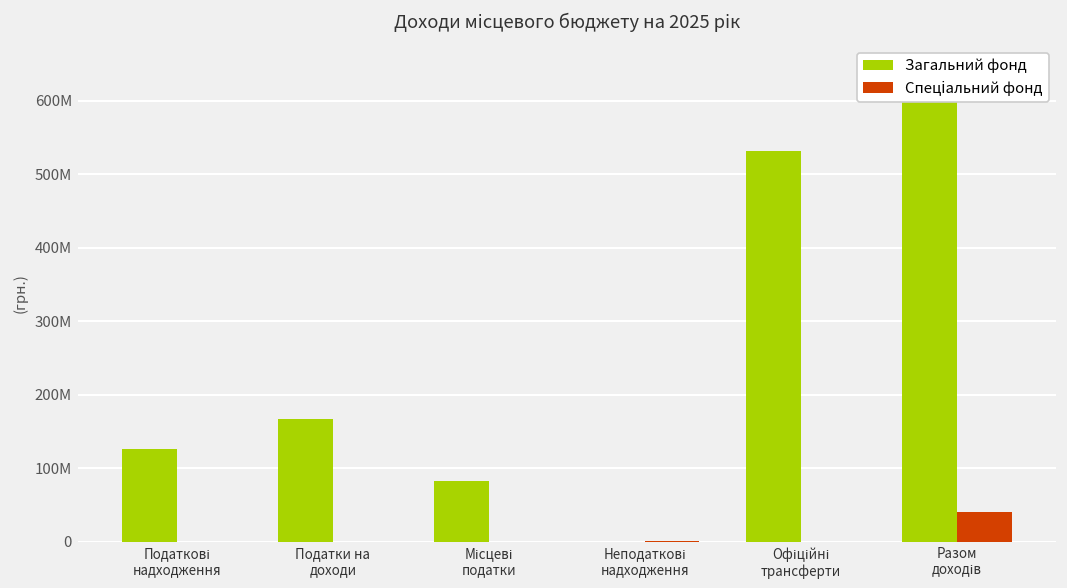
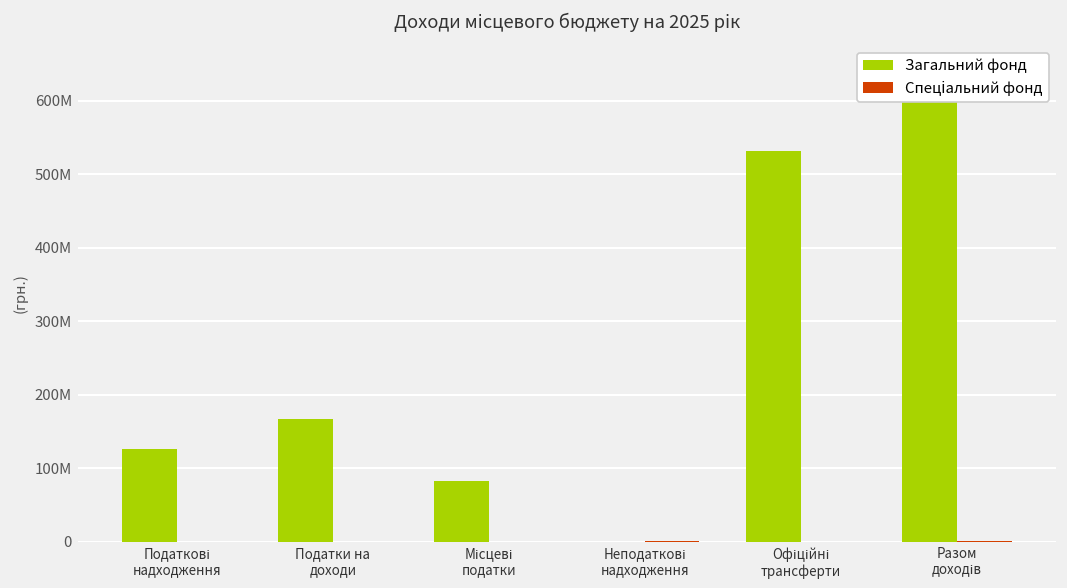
  {
    "Загальний фонд": {
      "Податкові надходження": 130000000,
      "Податки на доходи": 170000000,
      "Місцеві податки": 80000000,
      "Неподаткові надходження": 0,
      "Офіційні трансферти": 530000000
    },
    "Спеціальний фонд": {
      "Податкові надходження": 0,
      "Податки на доходи": 0,
      "Місцеві податки": 0,
      "Офіційні трансферти": 0,
-     "Разом доходів": 40000000
+     "Разом доходів": 0
    }
  }
